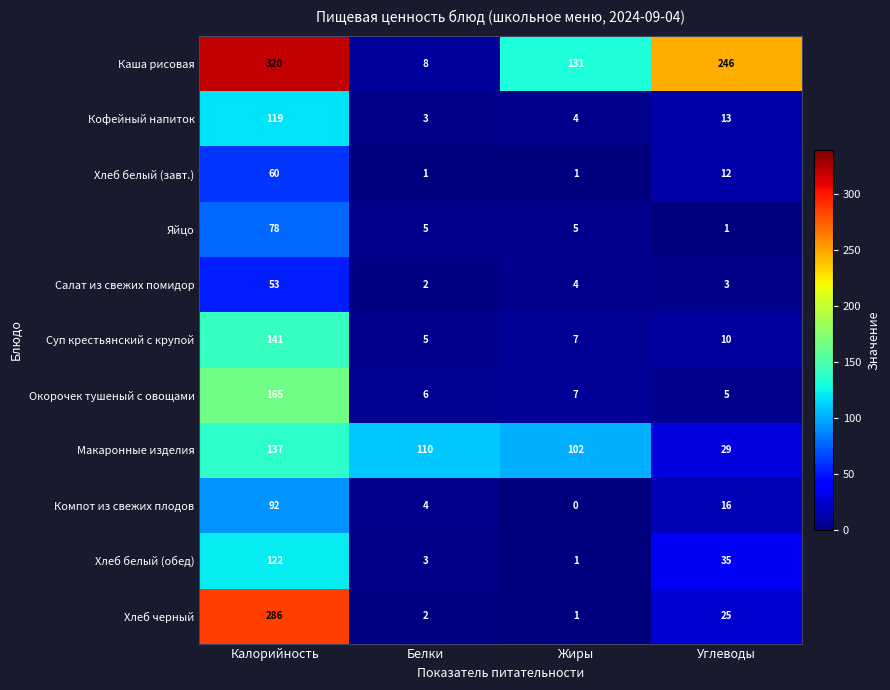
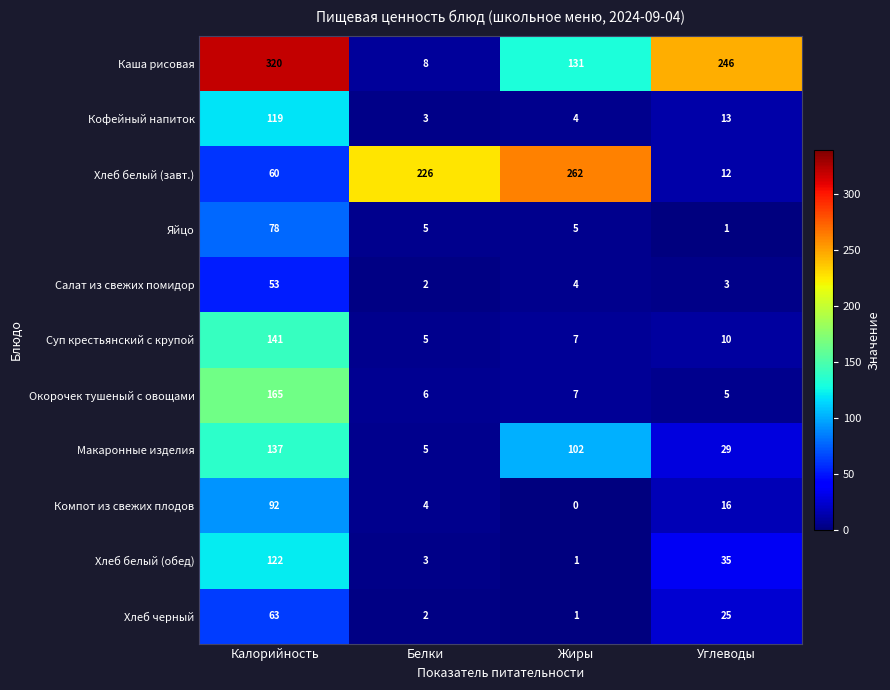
  {
    "Каша рисовая": {
      "Калорийность": 320,
      "Белки": 8,
      "Жиры": 131,
      "Углеводы": 246
    },
    "Кофейный напиток": {
      "Калорийность": 119,
      "Белки": 3,
      "Жиры": 4,
      "Углеводы": 13
    },
    "Хлеб белый (завт.)": {
      "Калорийность": 60,
-     "Белки": 1,
-     "Жиры": 1,
+     "Белки": 226,
+     "Жиры": 262,
      "Углеводы": 12
    },
    "Яйцо": {
      "Калорийность": 78,
      "Белки": 5,
      "Жиры": 5,
      "Углеводы": 1
    },
    "Салат из свежих помидор": {
      "Калорийность": 53,
      "Белки": 2,
      "Жиры": 4,
      "Углеводы": 3
    },
    "Суп крестьянский с крупой": {
      "Калорийность": 141,
      "Белки": 5,
      "Жиры": 7,
      "Углеводы": 10
    },
    "Окорочек тушеный с овощами": {
      "Калорийность": 165,
      "Белки": 6,
      "Жиры": 7,
      "Углеводы": 5
    },
    "Макаронные изделия": {
      "Калорийность": 137,
-     "Белки": 110,
+     "Белки": 5,
      "Жиры": 102,
      "Углеводы": 29
    },
    "Компот из свежих плодов": {
      "Калорийность": 92,
      "Белки": 4,
      "Жиры": 0,
      "Углеводы": 16
    },
    "Хлеб белый (обед)": {
      "Калорийность": 122,
      "Белки": 3,
      "Жиры": 1,
      "Углеводы": 35
    },
    "Хлеб черный": {
-     "Калорийность": 286,
+     "Калорийность": 63,
      "Белки": 2,
      "Жиры": 1,
      "Углеводы": 25
    }
  }
